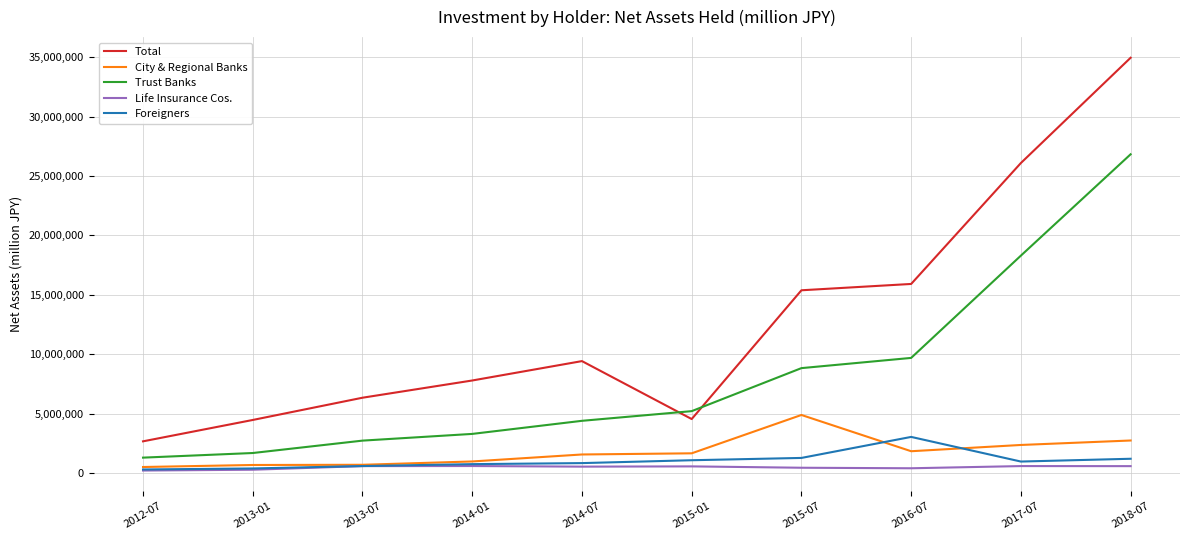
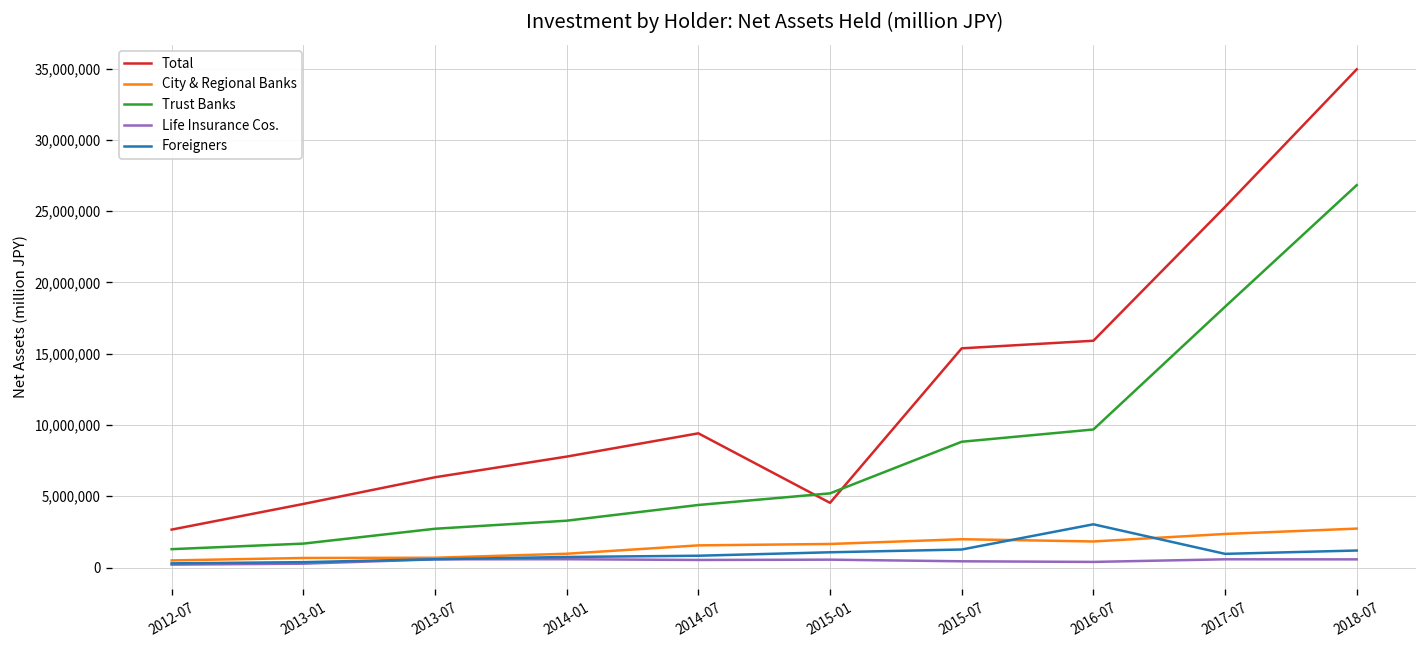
  {
    "Total": {
      "2012-07": "2,700,000",
      "2013-01": "4,500,000",
      "2013-07": "6,300,000",
      "2014-01": "7,800,000",
      "2014-07": "9,400,000",
      "2015-01": "4,500,000",
      "2015-07": "15,400,000",
      "2016-07": "15,900,000",
-     "2017-07": "26,100,000",
+     "2017-07": "25,300,000",
      "2018-07": "35,000,000"
    },
    "City & Regional Banks": {
      "2013-01": "700,000",
      "2014-01": "1,000,000",
      "2014-07": "1,600,000",
      "2015-01": "1,700,000",
-     "2015-07": "4,900,000",
+     "2015-07": "2,000,000",
      "2016-07": "1,800,000",
      "2017-07": "2,400,000",
      "2018-07": "2,700,000"
    },
    "Trust Banks": {
      "2012-07": "1,300,000",
      "2013-01": "1,700,000",
      "2013-07": "2,700,000",
      "2014-01": "3,300,000",
      "2014-07": "4,400,000",
      "2015-01": "5,200,000",
      "2015-07": "8,800,000",
      "2016-07": "9,700,000",
      "2017-07": "18,300,000",
      "2018-07": "26,800,000"
    },
    "Life Insurance Cos.": {
      "2014-07": "500,000",
      "2015-01": "600,000",
      "2015-07": "400,000",
      "2016-07": "400,000",
      "2017-07": "600,000",
      "2018-07": "600,000"
    },
    "Foreigners": {
      "2014-07": "800,000",
      "2015-01": "1,100,000",
      "2015-07": "1,300,000",
      "2016-07": "3,000,000",
      "2017-07": "1,000,000",
      "2018-07": "1,200,000"
    }
  }
